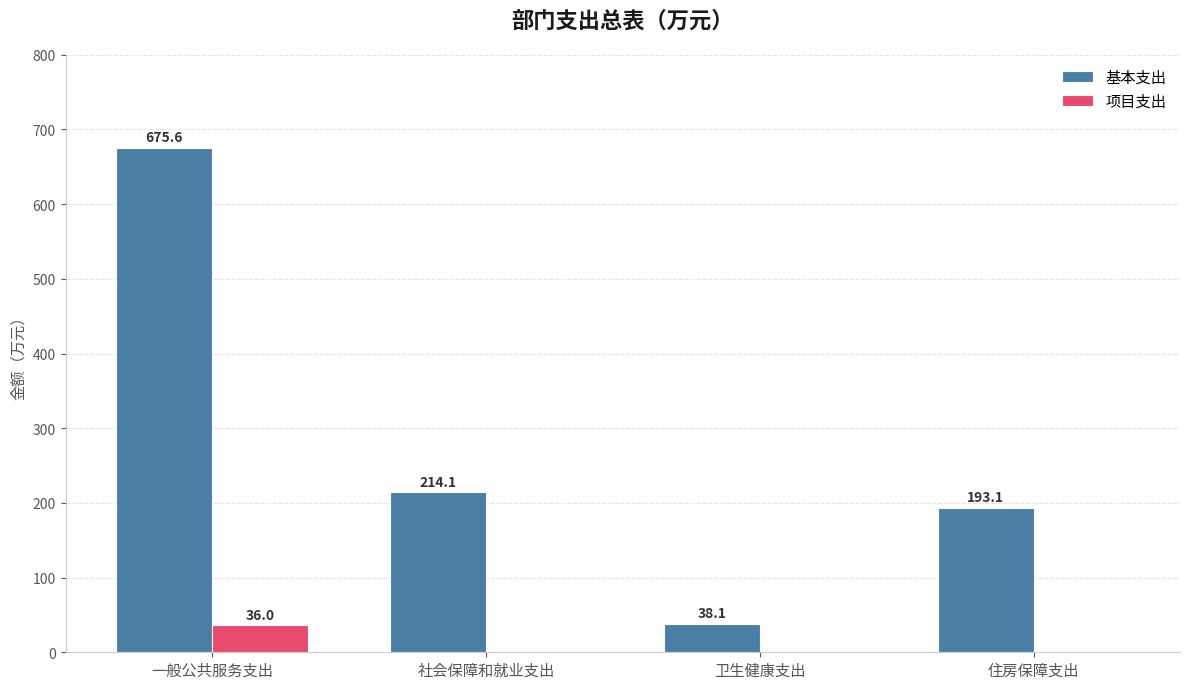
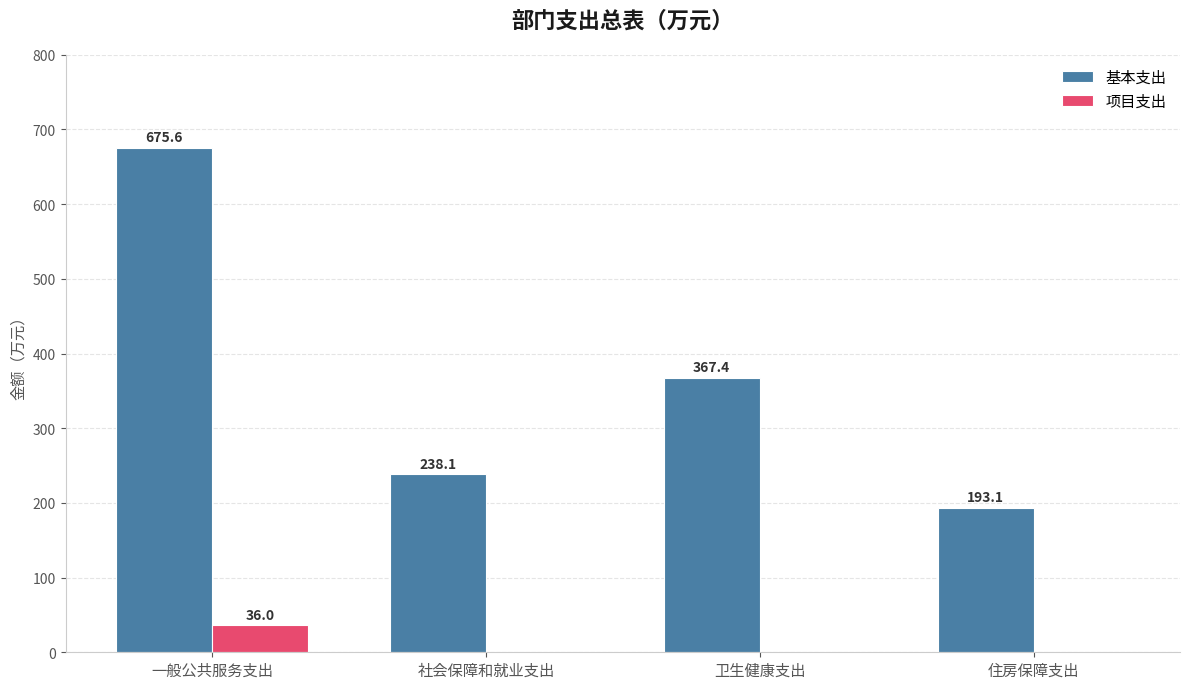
  {
    "基本支出": {
      "一般公共服务支出": 675.6,
-     "社会保障和就业支出": 214.1,
-     "卫生健康支出": 38.1,
+     "社会保障和就业支出": 238.1,
+     "卫生健康支出": 367.4,
      "住房保障支出": 193.1
    },
    "项目支出": {
      "一般公共服务支出": 36.0
    }
  }
